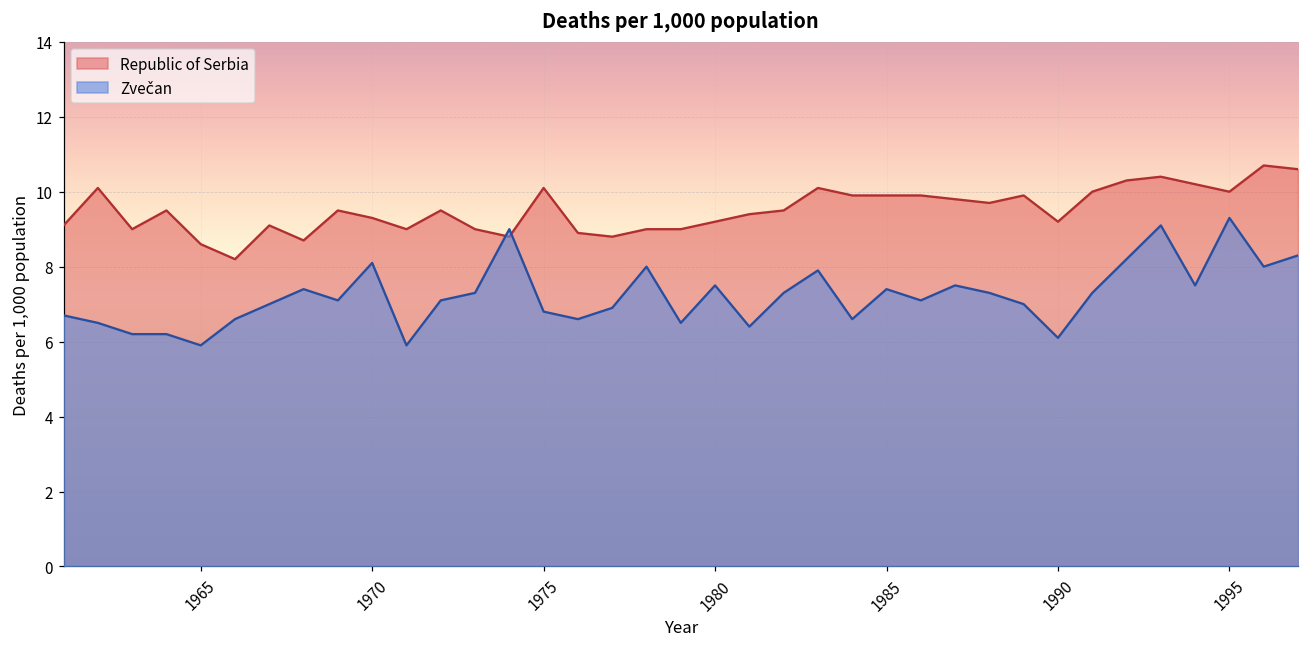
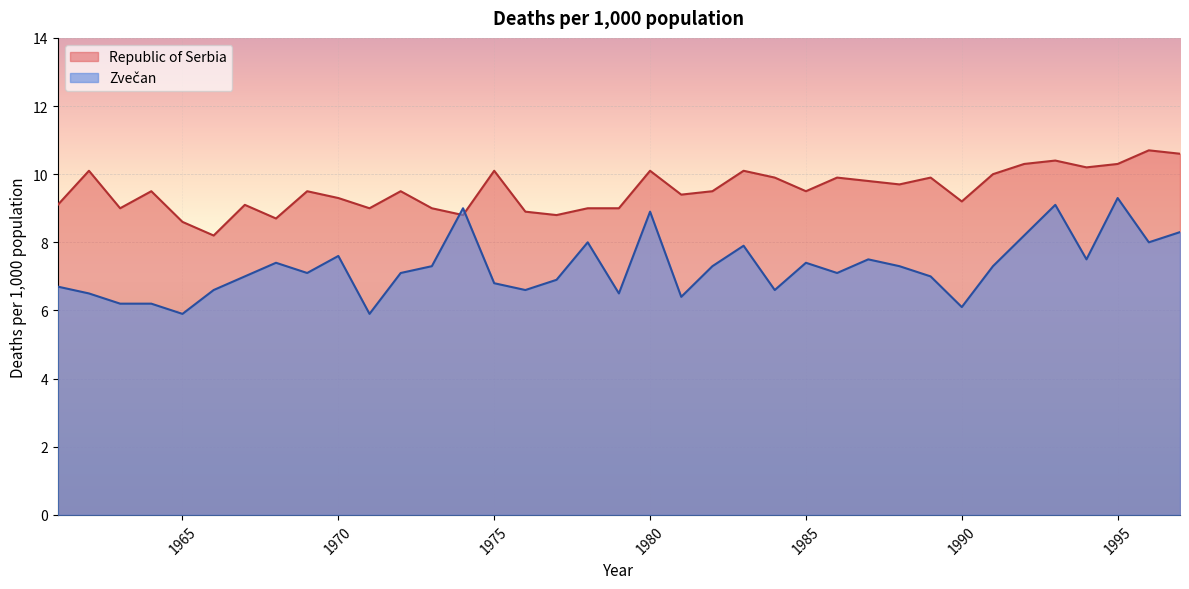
  {
    "Republic of Serbia": {
      "1965": 8.6,
      "1970": 9.3,
      "1975": 10.1,
-     "1980": 9.2,
-     "1985": 9.9,
+     "1980": 10.1,
+     "1985": 9.5,
      "1990": 9.2,
-     "1995": 10.0
+     "1995": 10.3
    },
    "Zvečan": {
      "1965": 5.9,
-     "1970": 8.1,
+     "1970": 7.6,
      "1975": 6.8,
-     "1980": 7.5,
+     "1980": 8.9,
      "1985": 7.4,
      "1990": 6.1,
      "1995": 9.3
    }
  }
